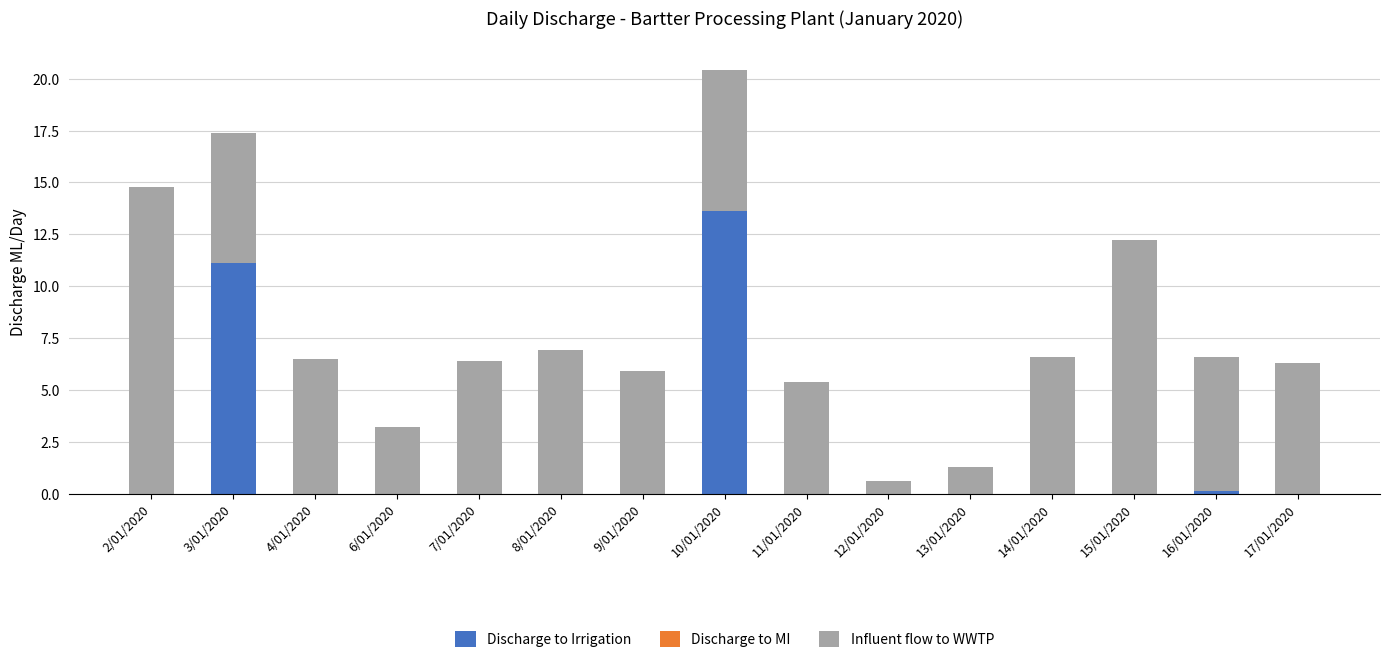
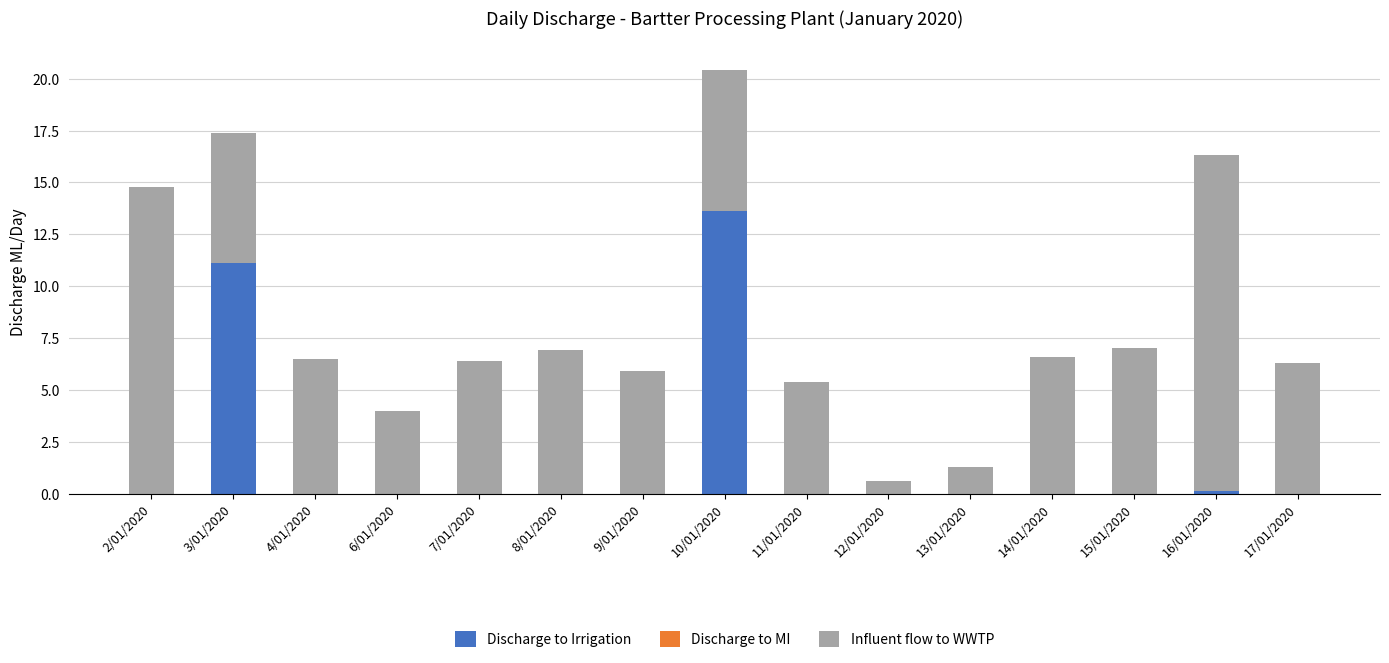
  {
    "Discharge to MI": {
      "2/01/2020": 0.0,
      "3/01/2020": 11.1,
      "4/01/2020": 0.0,
      "6/01/2020": 0.0,
      "7/01/2020": 0.0,
      "8/01/2020": 0.0,
      "9/01/2020": 0.0,
      "10/01/2020": 13.6,
      "11/01/2020": 0.0,
      "12/01/2020": 0.0,
      "13/01/2020": 0.0,
      "14/01/2020": 0.0,
      "15/01/2020": 0.0,
      "17/01/2020": 0.0
    },
    "Influent flow to WWTP": {
      "2/01/2020": 14.8,
      "3/01/2020": 6.3,
      "4/01/2020": 6.5,
-     "6/01/2020": 3.2,
+     "6/01/2020": 4.0,
      "7/01/2020": 6.4,
      "8/01/2020": 6.9,
      "9/01/2020": 5.9,
      "10/01/2020": 6.8,
      "11/01/2020": 5.4,
      "12/01/2020": 0.6,
      "13/01/2020": 1.3,
      "14/01/2020": 6.6,
-     "15/01/2020": 12.2,
-     "16/01/2020": 6.5,
+     "15/01/2020": 7.0,
+     "16/01/2020": 16.2,
      "17/01/2020": 6.3
    }
  }
